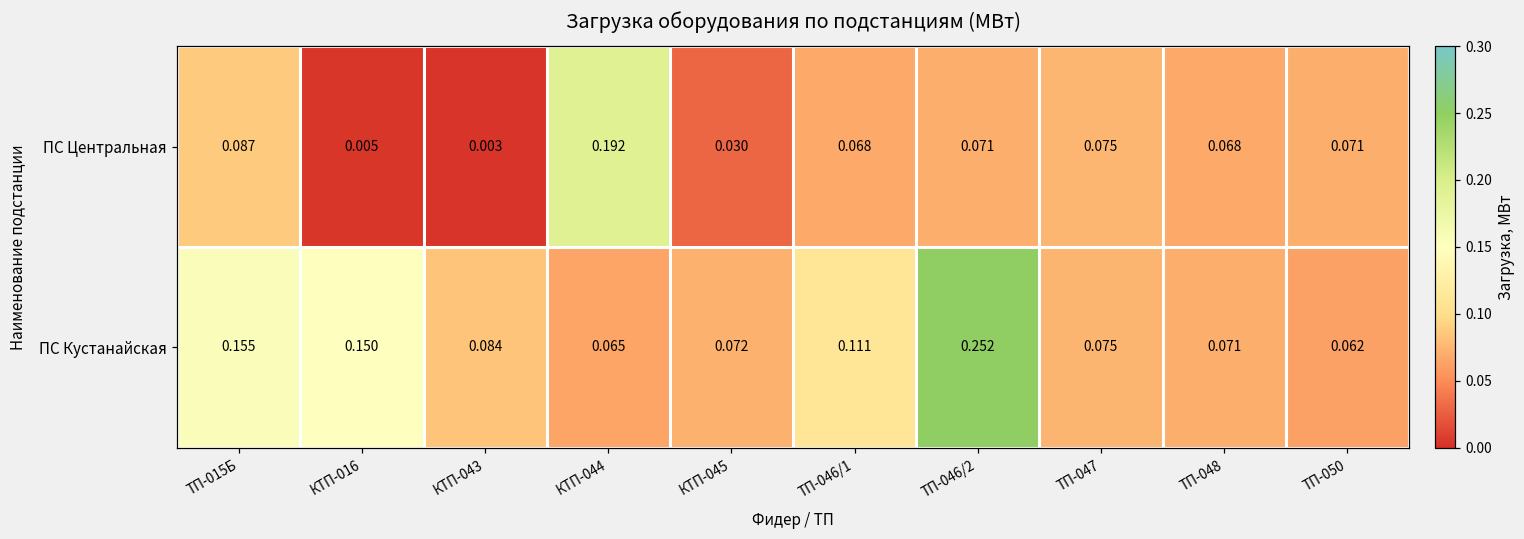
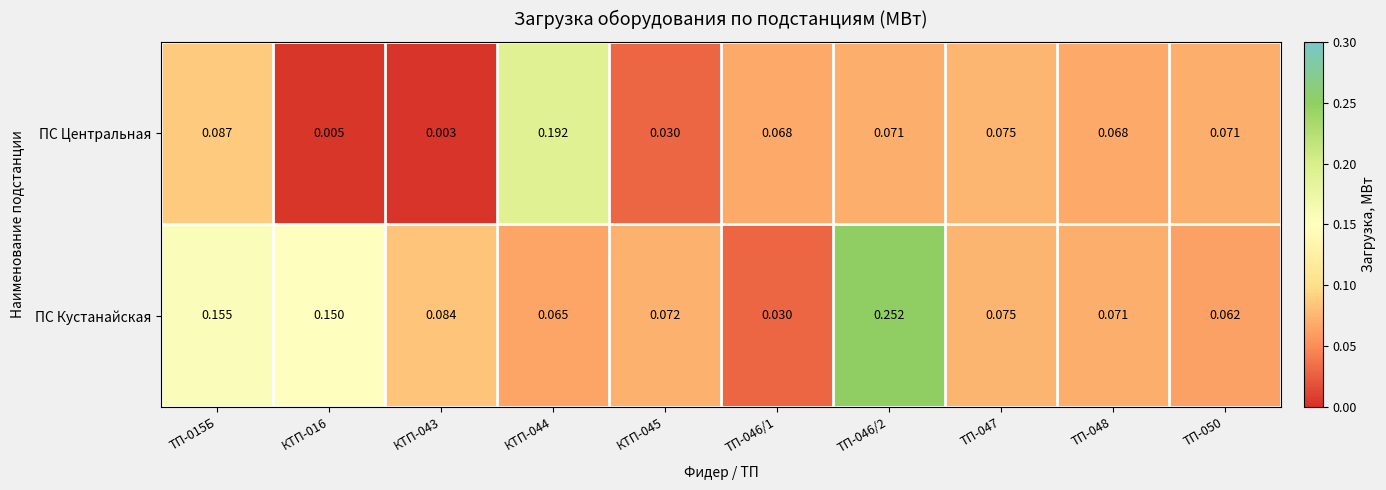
  {
    "ПС Центральная": {
      "ТП-015Б": 0.087,
      "КТП-016": 0.005,
      "КТП-043": 0.003,
      "КТП-044": 0.192,
      "КТП-045": 0.030,
      "ТП-046/1": 0.068,
      "ТП-046/2": 0.071,
      "ТП-047": 0.075,
      "ТП-048": 0.068,
      "ТП-050": 0.071
    },
    "ПС Кустанайская": {
      "ТП-015Б": 0.155,
      "КТП-016": 0.150,
      "КТП-043": 0.084,
      "КТП-044": 0.065,
      "КТП-045": 0.072,
-     "ТП-046/1": 0.111,
+     "ТП-046/1": 0.030,
      "ТП-046/2": 0.252,
      "ТП-047": 0.075,
      "ТП-048": 0.071,
      "ТП-050": 0.062
    }
  }
